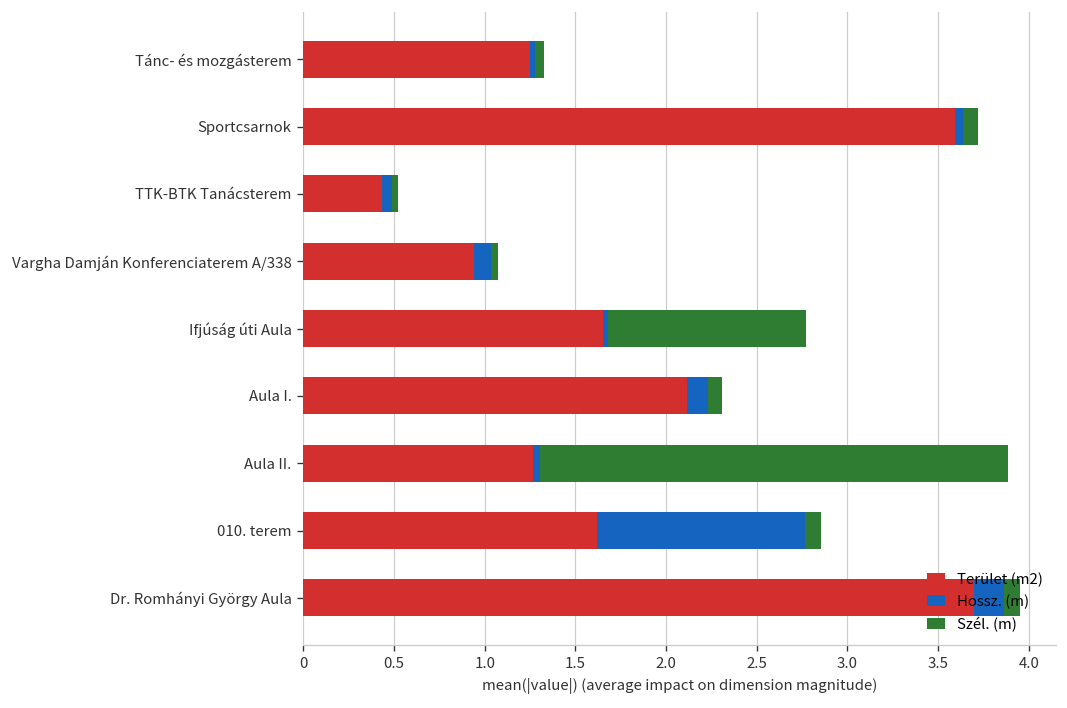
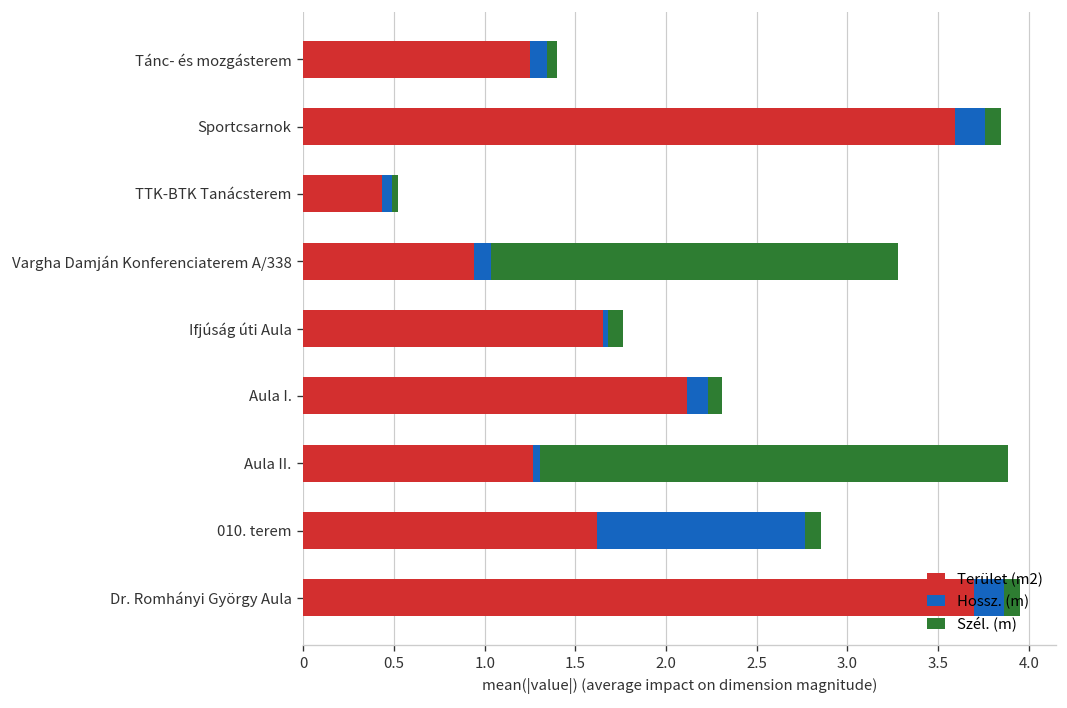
  {
    "Terület (m2)": {
      "Tánc- és mozgásterem": 1.25,
      "Sportcsarnok": 3.59,
      "TTK-BTK Tanácsterem": 0.43,
      "Vargha Damján Konferenciaterem A/338": 0.94,
      "Ifjúság úti Aula": 1.65,
      "Aula I.": 2.12,
      "Aula II.": 1.26,
      "010. terem": 1.62,
      "Dr. Romhányi György Aula": 3.70
    },
    "Hossz. (m)": {
-     "Tánc- és mozgásterem": 0.03,
-     "Sportcsarnok": 0.04,
+     "Tánc- és mozgásterem": 0.10,
+     "Sportcsarnok": 0.17,
      "TTK-BTK Tanácsterem": 0.05,
      "Vargha Damján Konferenciaterem A/338": 0.09,
      "Ifjúság úti Aula": 0.03,
      "Aula I.": 0.12,
      "Aula II.": 0.04,
      "010. terem": 1.15,
      "Dr. Romhányi György Aula": 0.17
    },
    "Szél. (m)": {
      "Tánc- és mozgásterem": 0.05,
      "Sportcsarnok": 0.08,
      "TTK-BTK Tanácsterem": 0.03,
-     "Vargha Damján Konferenciaterem A/338": 0.04,
-     "Ifjúság úti Aula": 1.09,
+     "Vargha Damján Konferenciaterem A/338": 2.24,
+     "Ifjúság úti Aula": 0.08,
      "Aula I.": 0.07,
      "Aula II.": 2.58,
      "010. terem": 0.08,
      "Dr. Romhányi György Aula": 0.09
    }
  }
